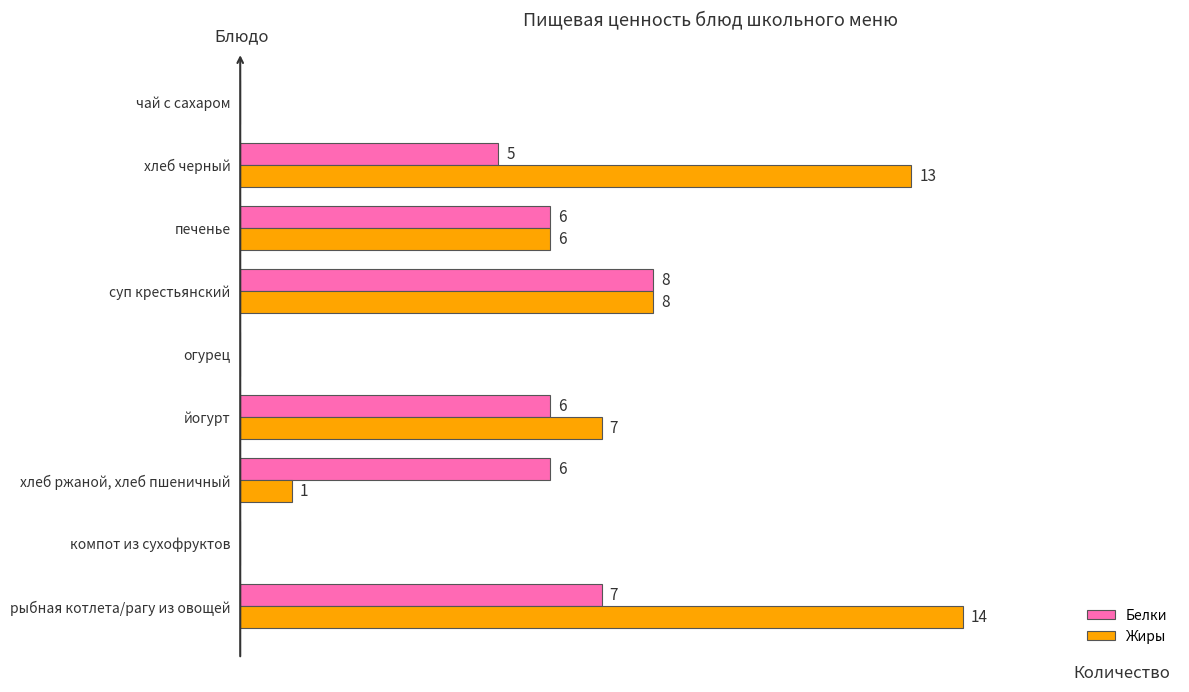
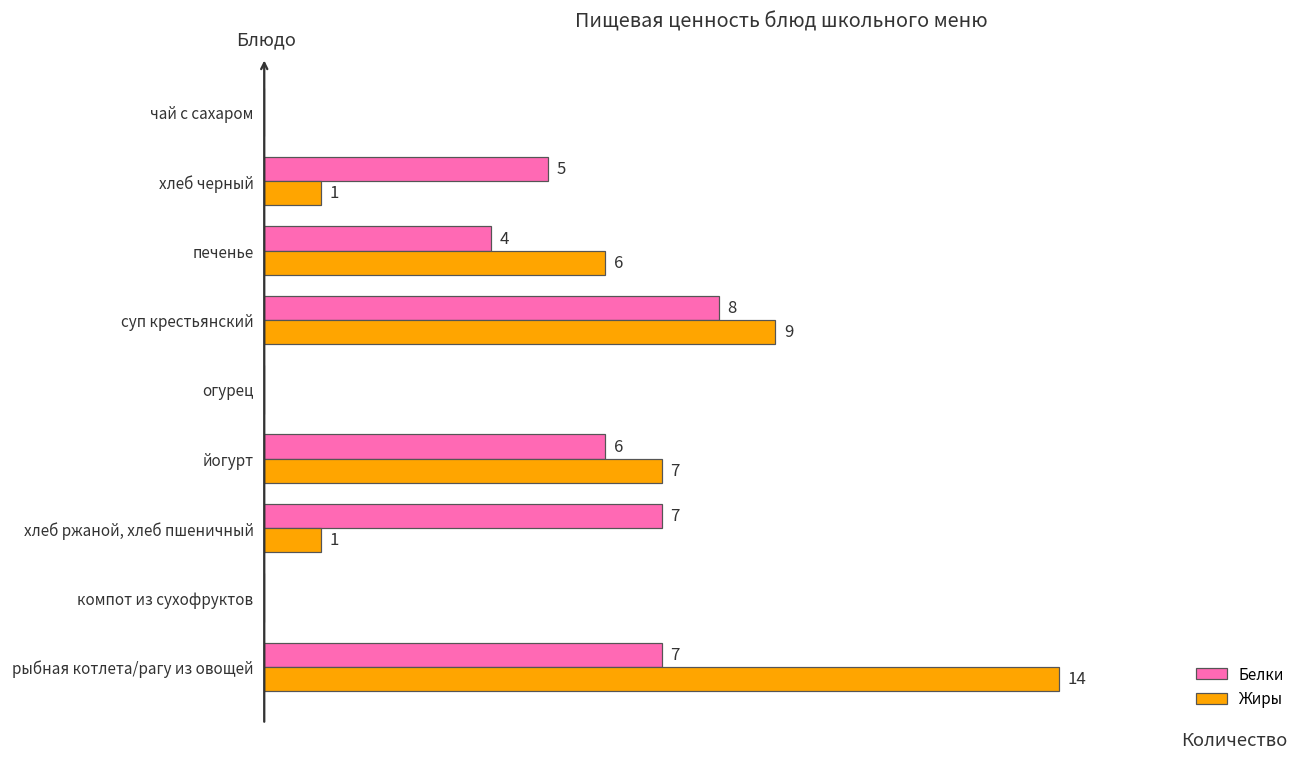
  {
    "Белки": {
      "хлеб черный": 5,
-     "печенье": 6,
+     "печенье": 4,
      "суп крестьянский": 8,
      "йогурт": 6,
-     "хлеб ржаной, хлеб пшеничный": 6,
+     "хлеб ржаной, хлеб пшеничный": 7,
      "рыбная котлета/рагу из овощей": 7
    },
    "Жиры": {
-     "хлеб черный": 13,
+     "хлеб черный": 1,
      "печенье": 6,
-     "суп крестьянский": 8,
+     "суп крестьянский": 9,
      "йогурт": 7,
      "хлеб ржаной, хлеб пшеничный": 1,
      "рыбная котлета/рагу из овощей": 14
    }
  }
